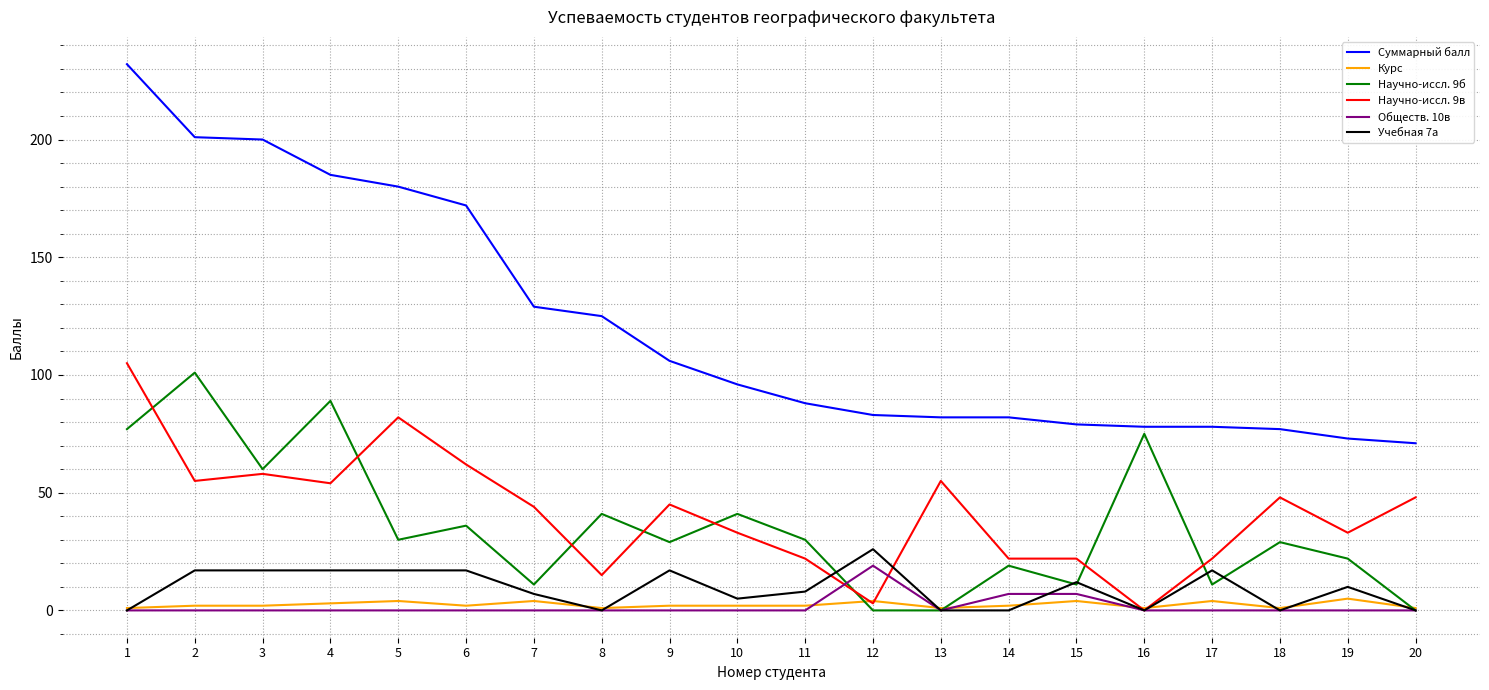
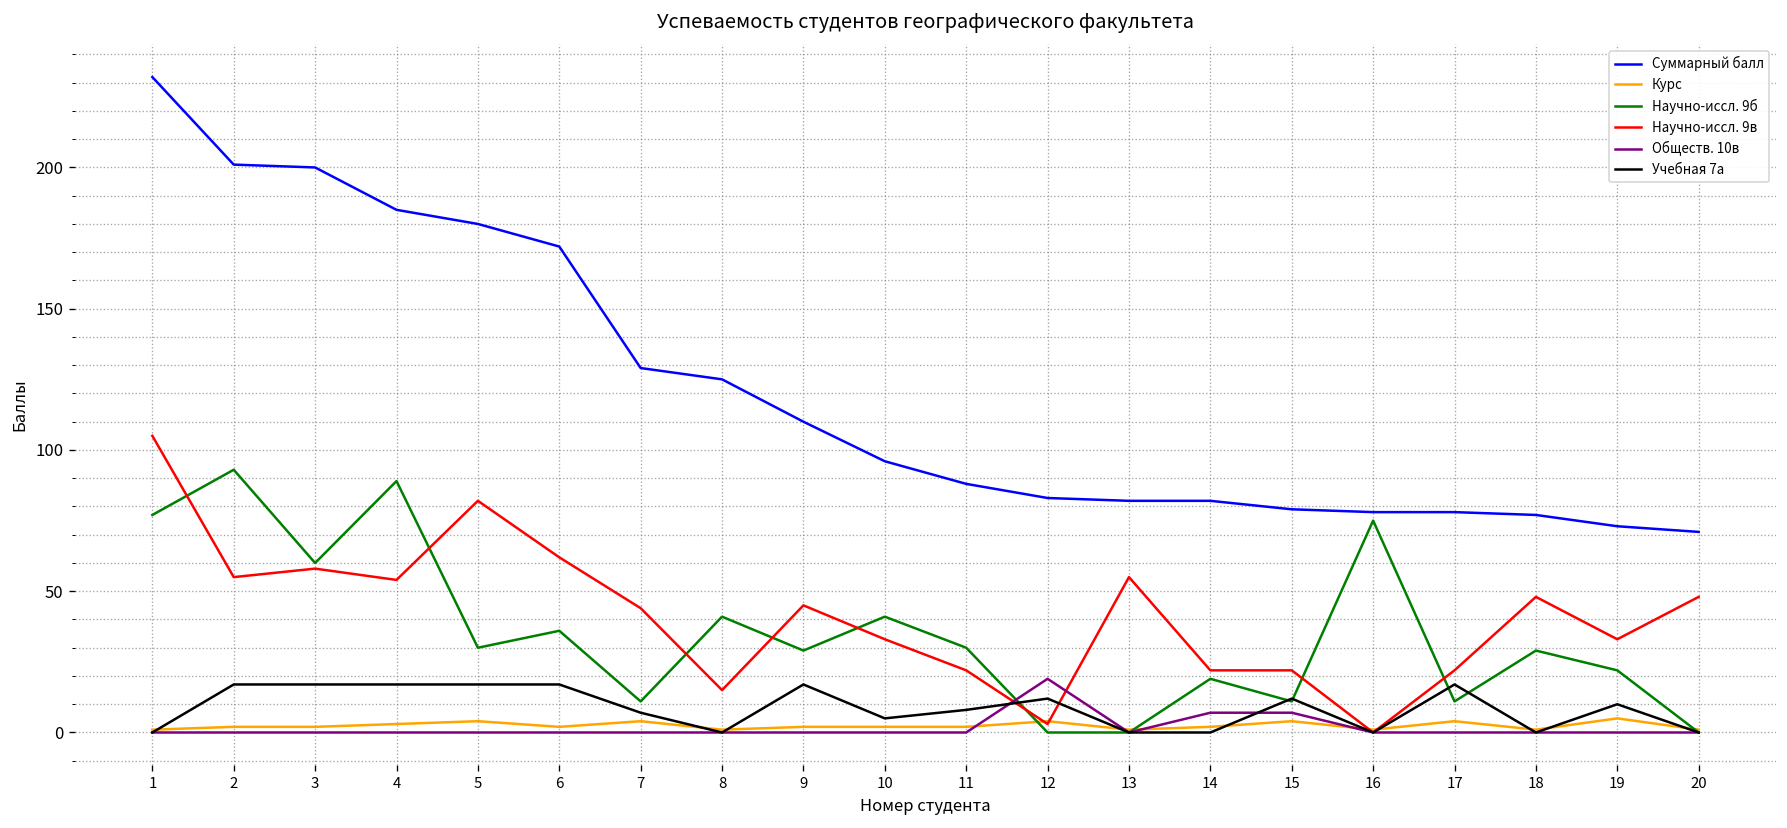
  {
    "Суммарный балл": {
      "1": 232,
      "2": 201,
      "3": 200,
      "4": 185,
      "5": 180,
      "6": 172,
      "7": 129,
      "8": 125,
-     "9": 106,
+     "9": 110,
      "10": 96,
      "11": 88,
      "12": 83,
      "13": 82,
      "14": 82,
      "15": 79,
      "16": 78,
      "17": 78,
      "18": 77,
      "19": 73,
      "20": 71
    },
    "Курс": {
      "2": 2,
      "3": 2,
      "4": 3,
      "5": 4,
      "6": 2,
      "7": 4,
      "9": 2,
      "10": 2,
      "11": 2,
      "14": 2,
      "15": 4,
      "17": 4,
      "19": 5
    },
    "Научно-иссл. 9б": {
      "1": 77,
-     "2": 101,
+     "2": 93,
      "3": 60,
      "4": 89,
      "5": 30,
      "6": 36,
      "7": 11,
      "8": 41,
      "9": 29,
      "10": 41,
      "11": 30,
      "12": 0,
      "14": 19,
      "16": 75,
      "17": 11,
      "18": 29,
      "19": 22
    },
    "Научно-иссл. 9в": {
      "1": 105,
      "2": 55,
      "3": 58,
      "4": 54,
      "5": 82,
      "6": 62,
      "7": 44,
      "8": 15,
      "9": 45,
      "10": 33,
      "11": 22,
      "13": 55,
      "14": 22,
      "15": 22,
      "17": 22,
      "18": 48,
      "19": 33,
      "20": 48
    },
    "Обществ. 10в": {
      "2": 0,
      "3": 0,
      "4": 0,
      "5": 0,
      "6": 0,
      "7": 0,
      "9": 0,
      "10": 0,
      "11": 0,
      "12": 19,
      "14": 7,
      "15": 7,
      "17": 0,
      "19": 0
    },
    "Учебная 7а": {
      "2": 17,
      "3": 17,
      "4": 17,
      "5": 17,
      "6": 17,
      "7": 7,
      "9": 17,
      "10": 5,
      "11": 8,
-     "12": 26,
+     "12": 12,
      "14": 0,
      "17": 17,
      "19": 10
    }
  }
